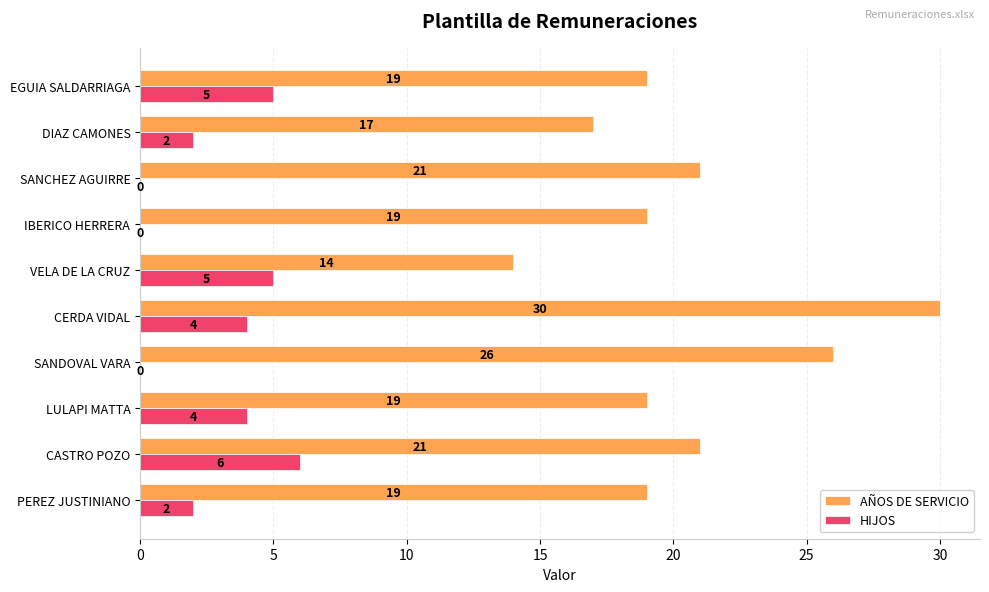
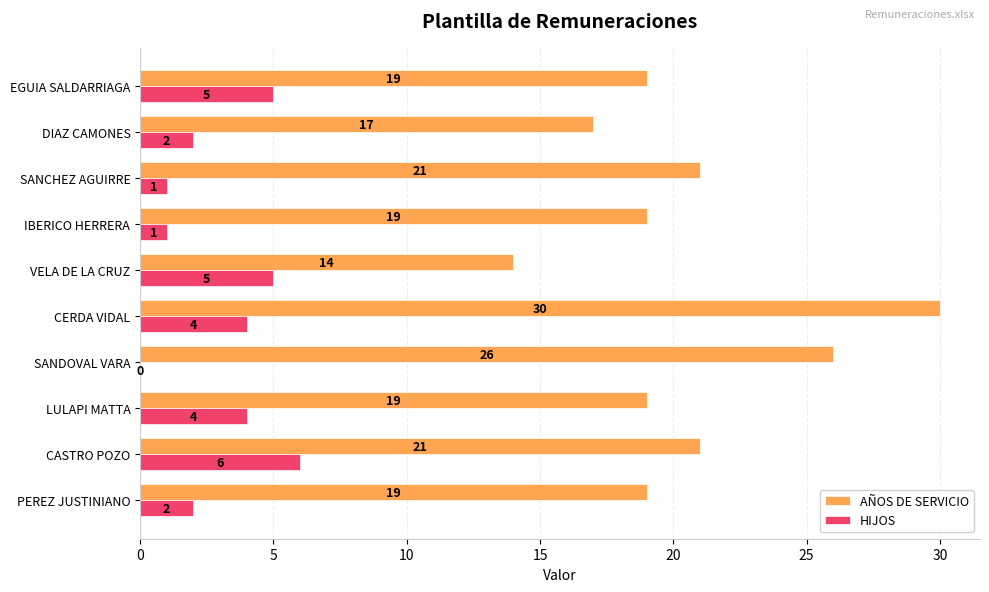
  {
    "AÑOS DE SERVICIO": {
      "EGUIA SALDARRIAGA": 19,
      "DIAZ CAMONES": 17,
      "SANCHEZ AGUIRRE": 21,
      "IBERICO HERRERA": 19,
      "VELA DE LA CRUZ": 14,
      "CERDA VIDAL": 30,
      "SANDOVAL VARA": 26,
      "LULAPI MATTA": 19,
      "CASTRO POZO": 21,
      "PEREZ JUSTINIANO": 19
    },
    "HIJOS": {
      "EGUIA SALDARRIAGA": 5,
      "DIAZ CAMONES": 2,
-     "SANCHEZ AGUIRRE": 0,
-     "IBERICO HERRERA": 0,
+     "SANCHEZ AGUIRRE": 1,
+     "IBERICO HERRERA": 1,
      "VELA DE LA CRUZ": 5,
      "CERDA VIDAL": 4,
      "SANDOVAL VARA": 0,
      "LULAPI MATTA": 4,
      "CASTRO POZO": 6,
      "PEREZ JUSTINIANO": 2
    }
  }
